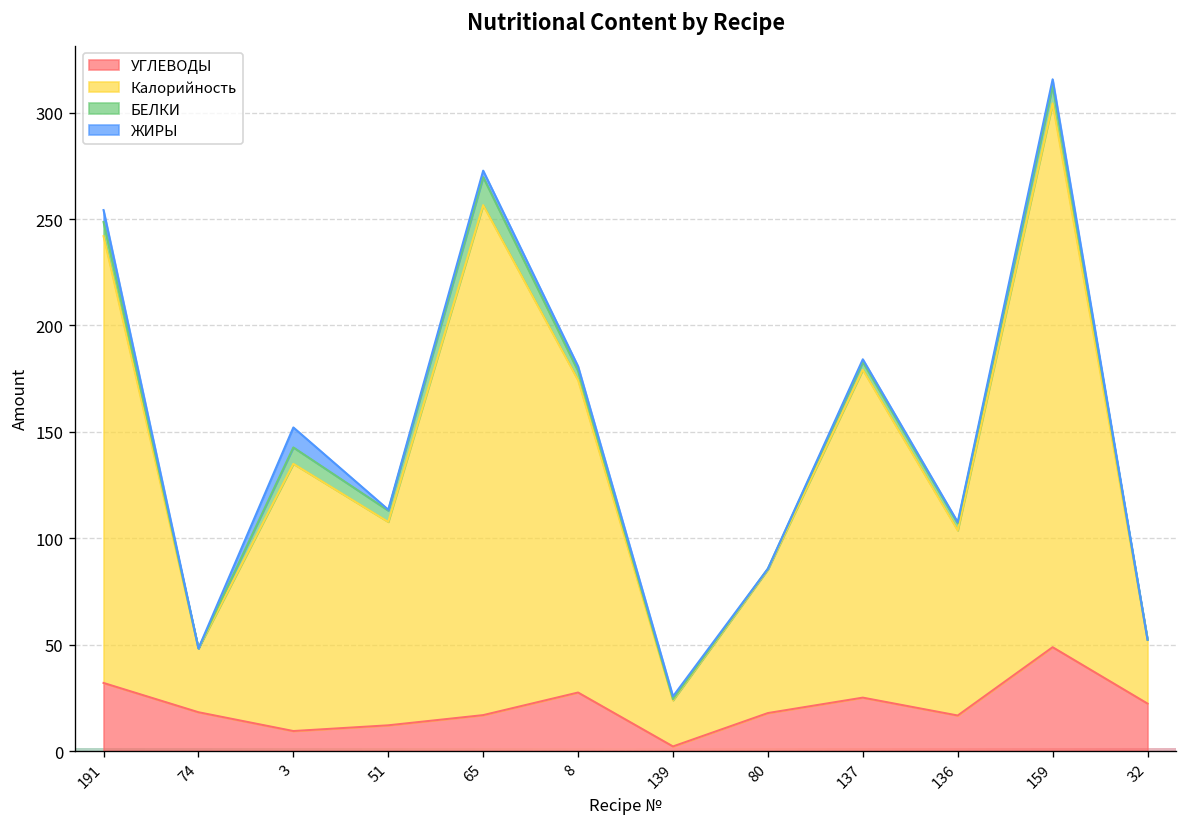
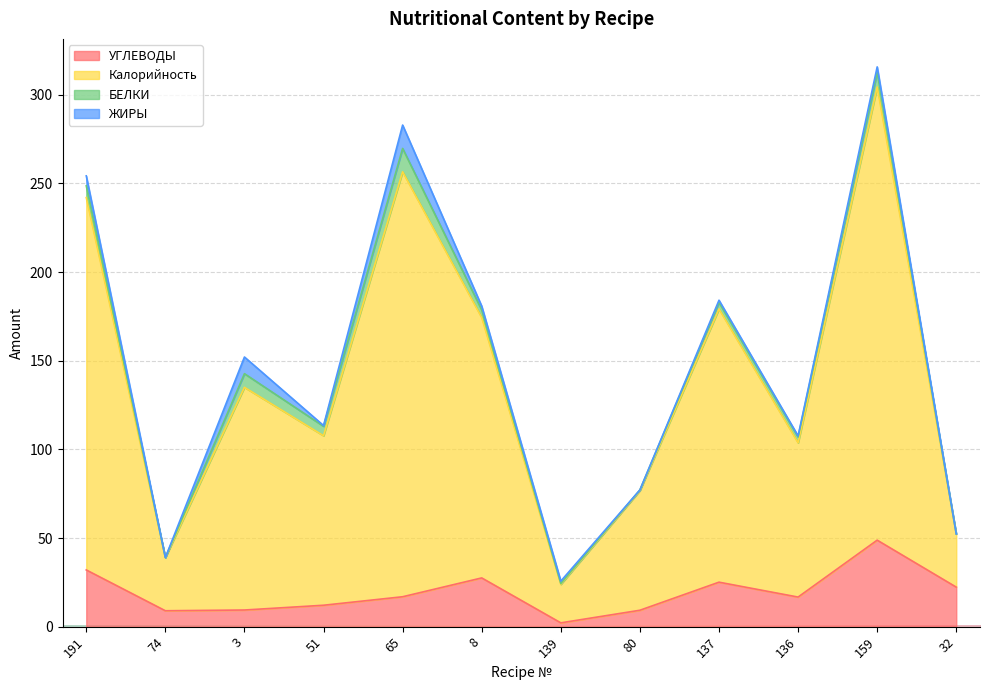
  {
    "УГЛЕВОДЫ": {
      "191": 32,
-     "74": 18,
+     "74": 9,
      "3": 9,
      "51": 12,
      "65": 17,
      "8": 28,
      "139": 2,
-     "80": 18,
+     "80": 9,
      "137": 25,
      "136": 17,
      "159": 49,
      "32": 22
    },
    "Калорийность": {
      "191": 210,
      "3": 126,
      "51": 96,
      "65": 240,
      "8": 147,
      "137": 154,
      "136": 87,
      "159": 256
    },
    "БЕЛКИ": {
      "191": 7,
      "3": 8,
      "65": 13,
      "8": 4,
      "159": 8
    },
    "ЖИРЫ": {
      "191": 6,
      "3": 9,
-     "65": 3,
+     "65": 13,
      "8": 2,
      "159": 3
    }
  }
